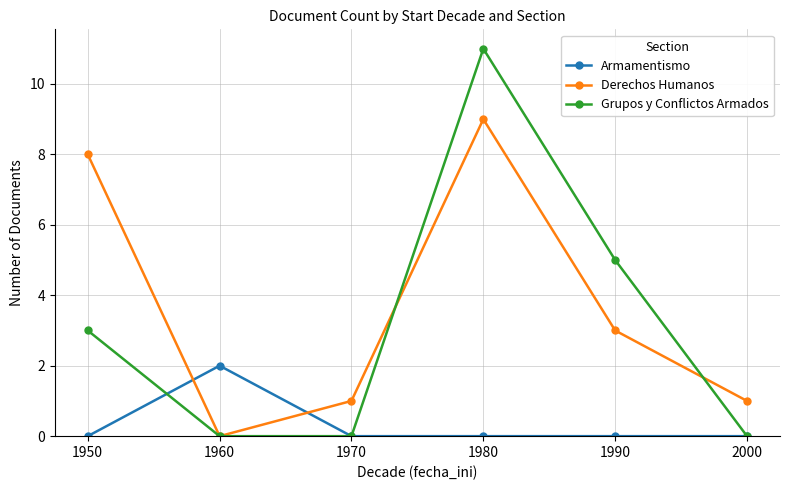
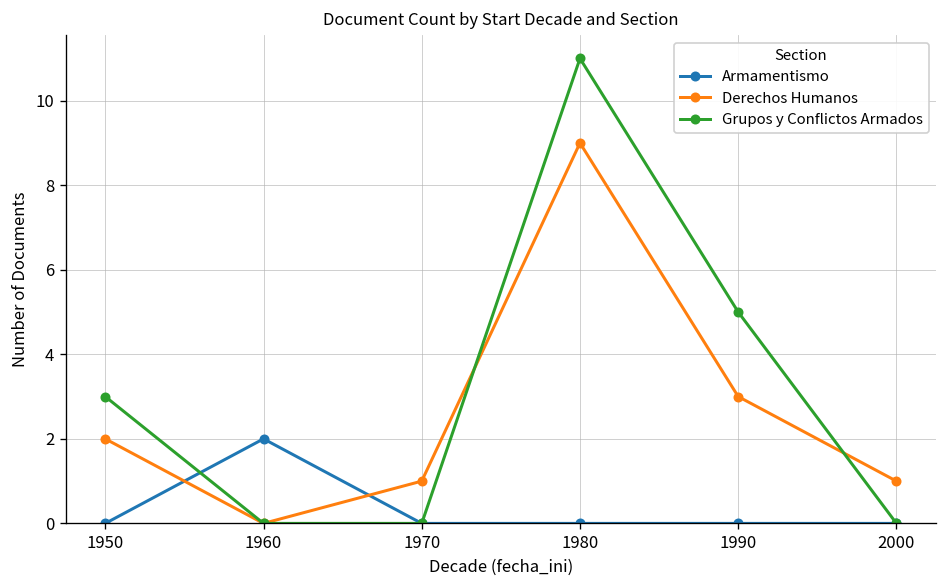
  {
    "Armamentismo": {
      "1950": 0,
      "1960": 2,
      "1980": 0,
      "1990": 0
    },
    "Derechos Humanos": {
-     "1950": 8,
+     "1950": 2,
      "1970": 1,
      "1980": 9,
      "1990": 3,
      "2000": 1
    },
    "Grupos y Conflictos Armados": {
      "1950": 3,
      "1980": 11,
      "1990": 5
    }
  }
